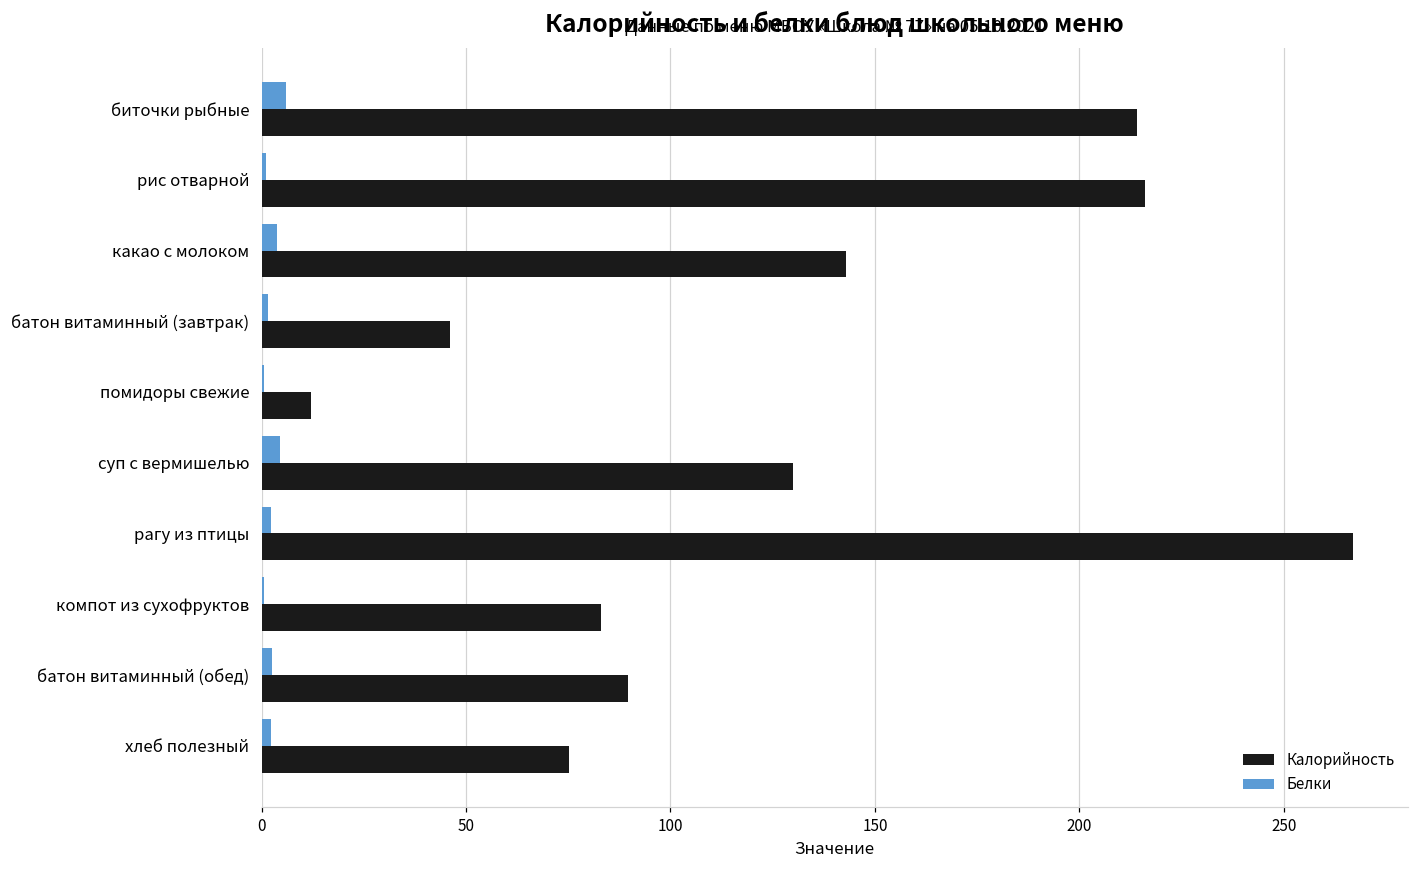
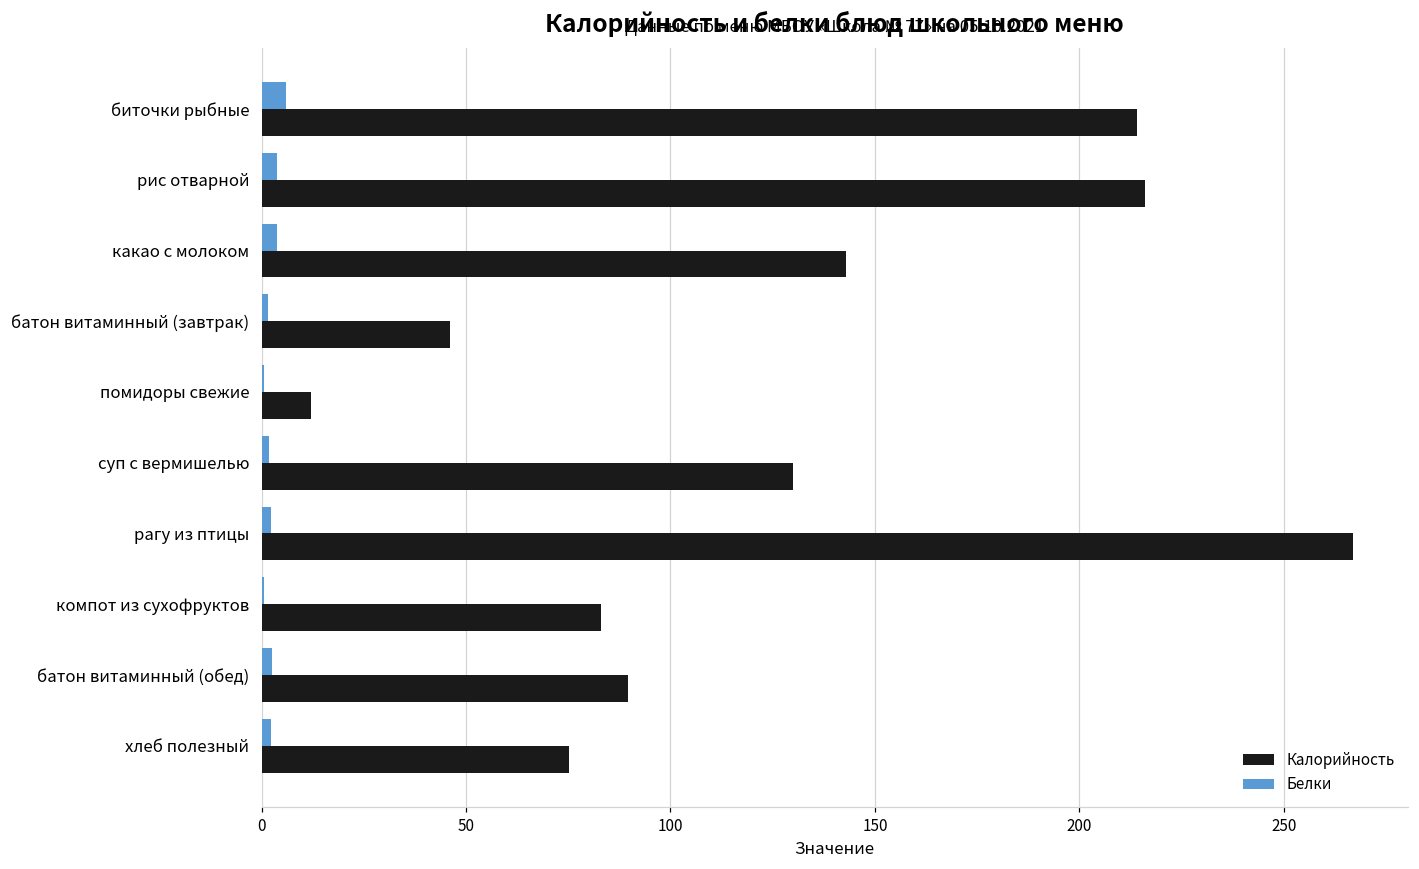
  {
    "Калорийность": {
      "биточки рыбные": 214,
      "рис отварной": 216,
      "какао с молоком": 143,
      "батон витаминный (завтрак)": 46,
      "помидоры свежие": 12,
      "суп с вермишелью": 130,
      "рагу из птицы": 267,
      "компот из сухофруктов": 83,
      "батон витаминный (обед)": 90,
      "хлеб полезный": 75
    },
    "Белки": {
      "биточки рыбные": 6,
-     "рис отварной": 1,
+     "рис отварной": 4,
      "какао с молоком": 4,
      "батон витаминный (завтрак)": 2,
-     "суп с вермишелью": 5,
+     "суп с вермишелью": 2,
      "рагу из птицы": 2,
      "батон витаминный (обед)": 3,
      "хлеб полезный": 2
    }
  }
